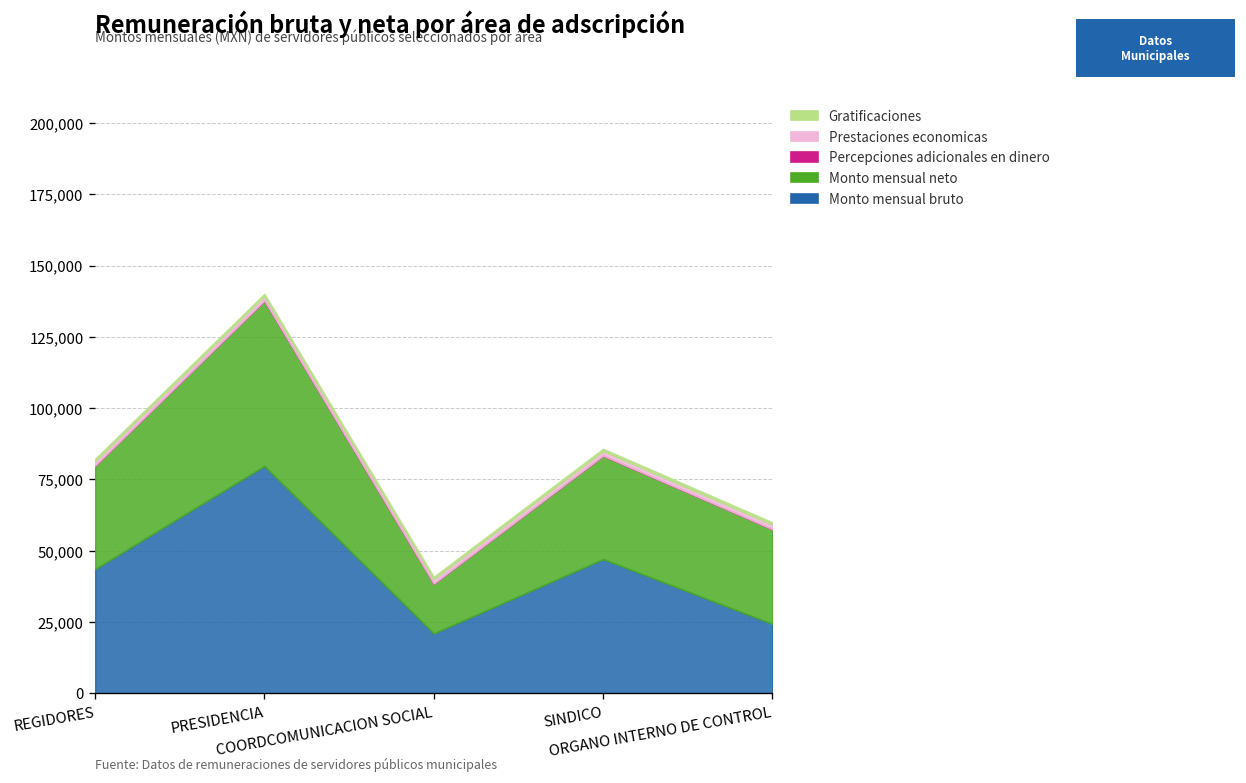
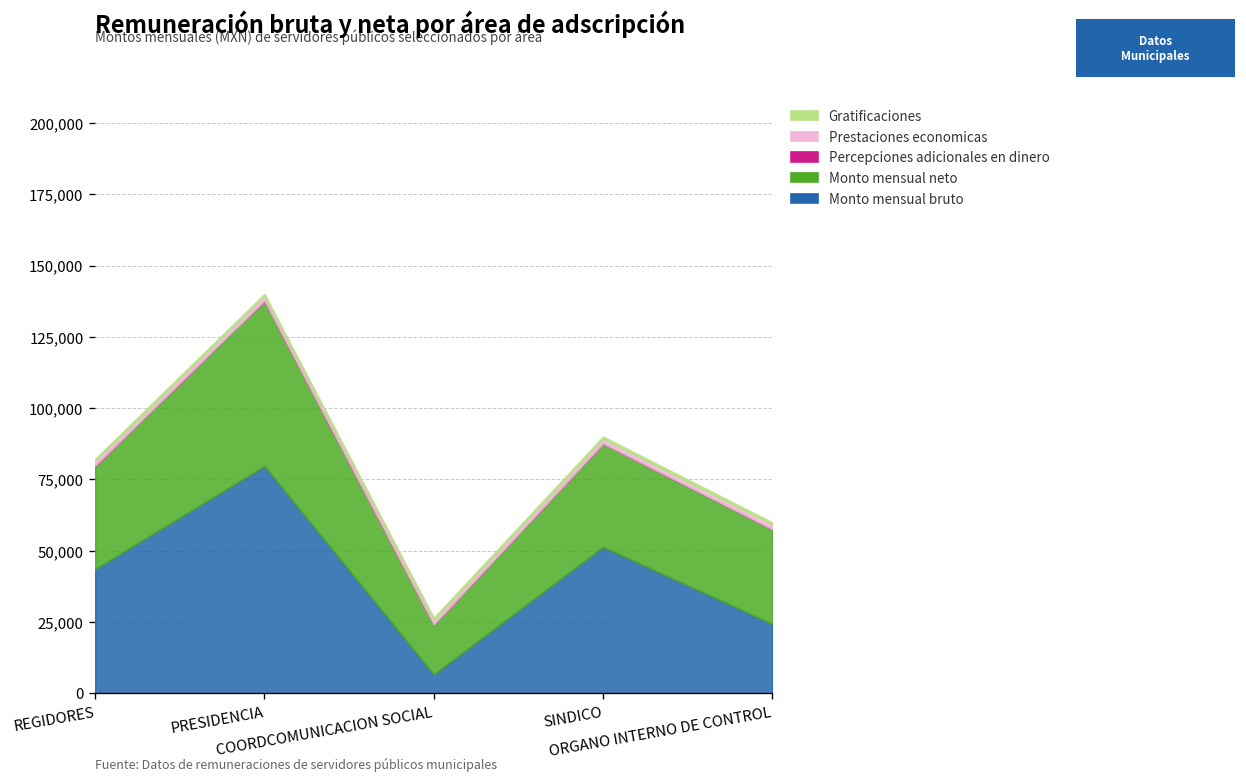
  {
    "Monto mensual bruto": {
      "REGIDORES": "44,000",
      "PRESIDENCIA": "80,000",
-     "COORDCOMUNICACION SOCIAL": "21,000",
-     "SINDICO": "47,000",
+     "COORDCOMUNICACION SOCIAL": "7,000",
+     "SINDICO": "51,000",
      "ORGANO INTERNO DE CONTROL": "24,000"
    },
    "Percepciones adicionales en dinero": {
      "REGIDORES": "36,000",
      "PRESIDENCIA": "58,000",
      "COORDCOMUNICACION SOCIAL": "18,000",
      "SINDICO": "36,000",
      "ORGANO INTERNO DE CONTROL": "33,000"
    }
  }
